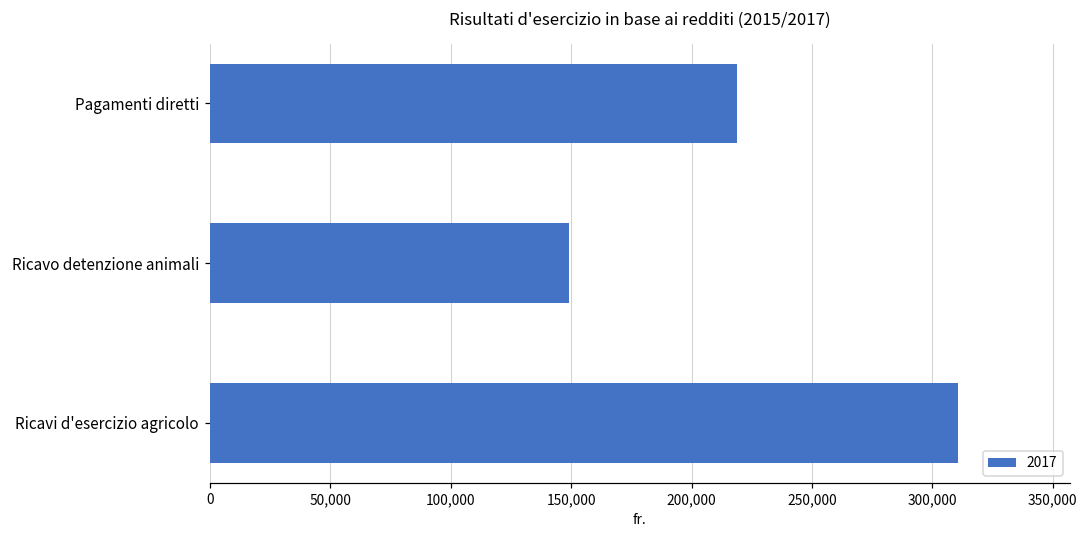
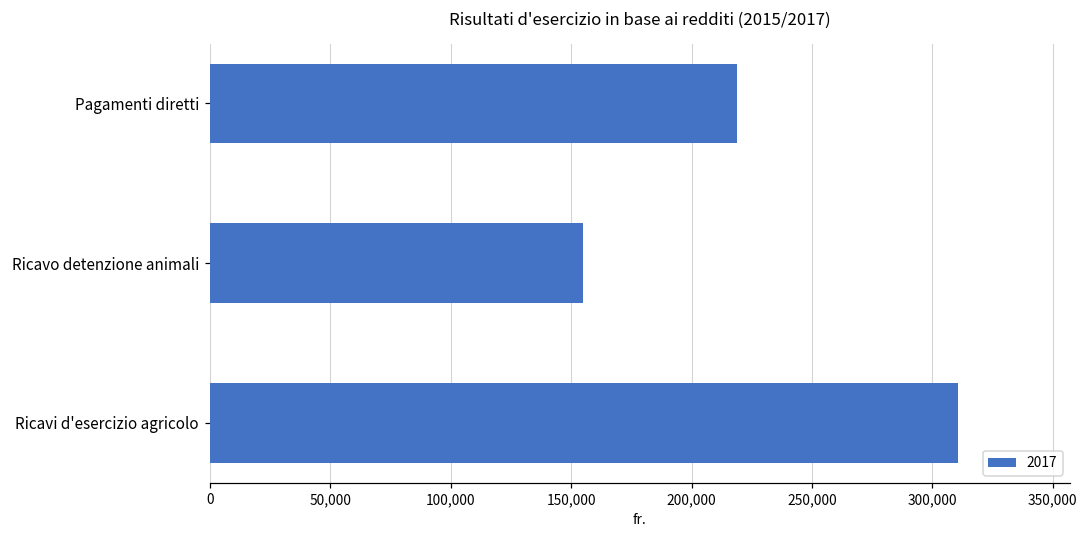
  {
    "Pagamenti diretti": "219,000",
-   "Ricavo detenzione animali": "149,000",
+   "Ricavo detenzione animali": "155,000",
    "Ricavi d'esercizio agricolo": "310,000"
  }
